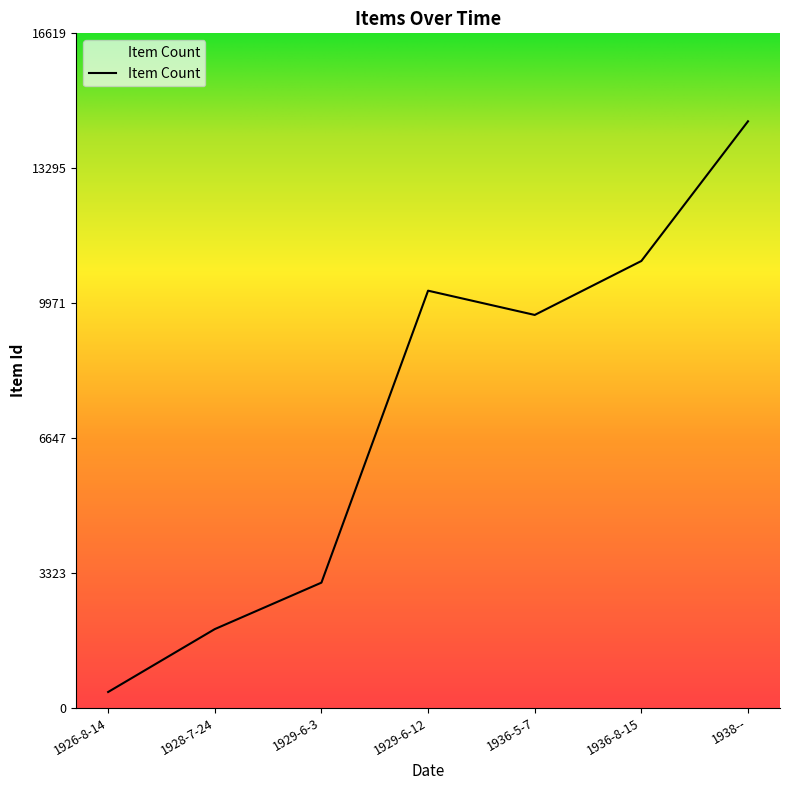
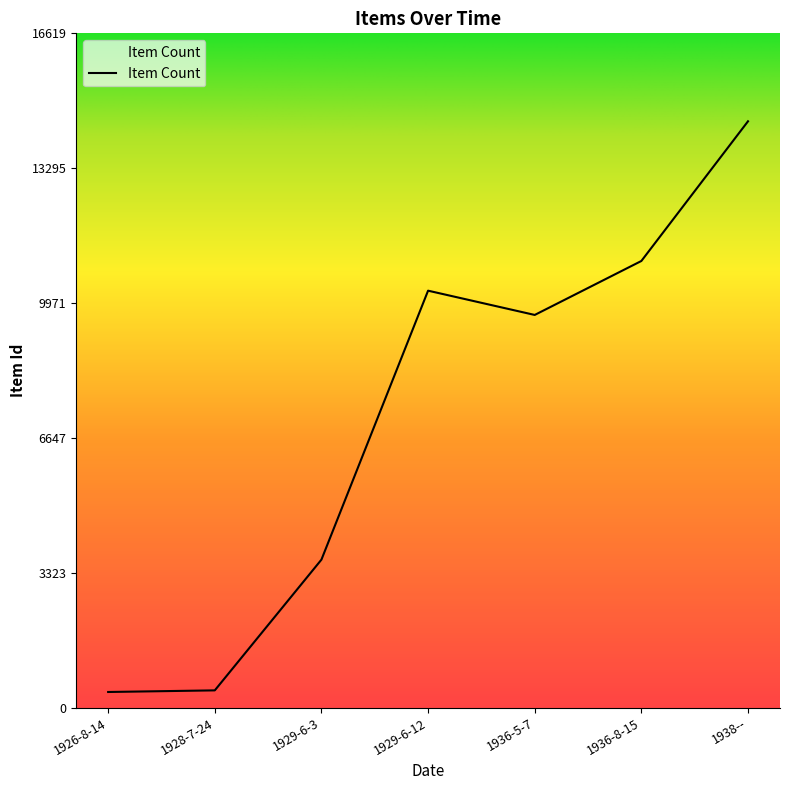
  {
    "1926-8-14": 400,
-   "1928-7-24": 1900,
-   "1929-6-3": 3100,
+   "1928-7-24": 400,
+   "1929-6-3": 3600,
    "1929-6-12": 10300,
    "1936-5-7": 9700,
    "1936-8-15": 11000,
    "1938--": 14500
  }
